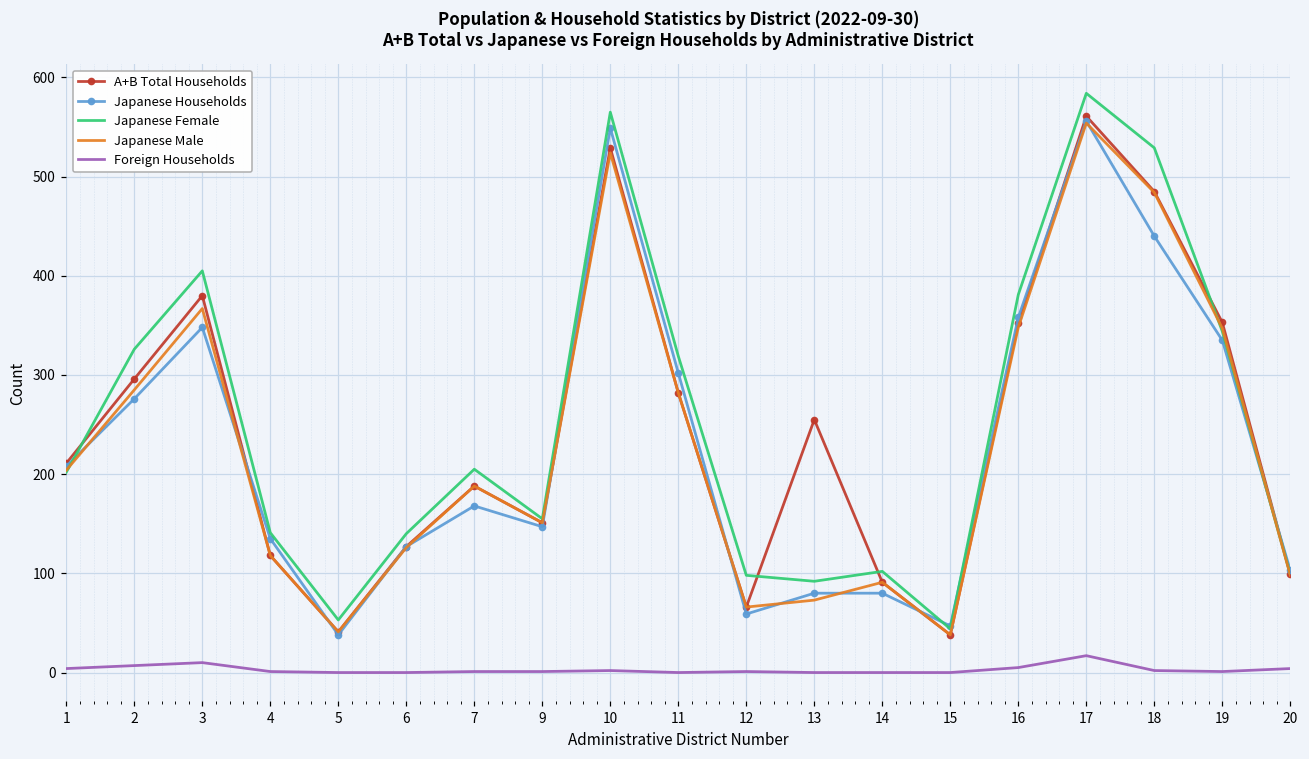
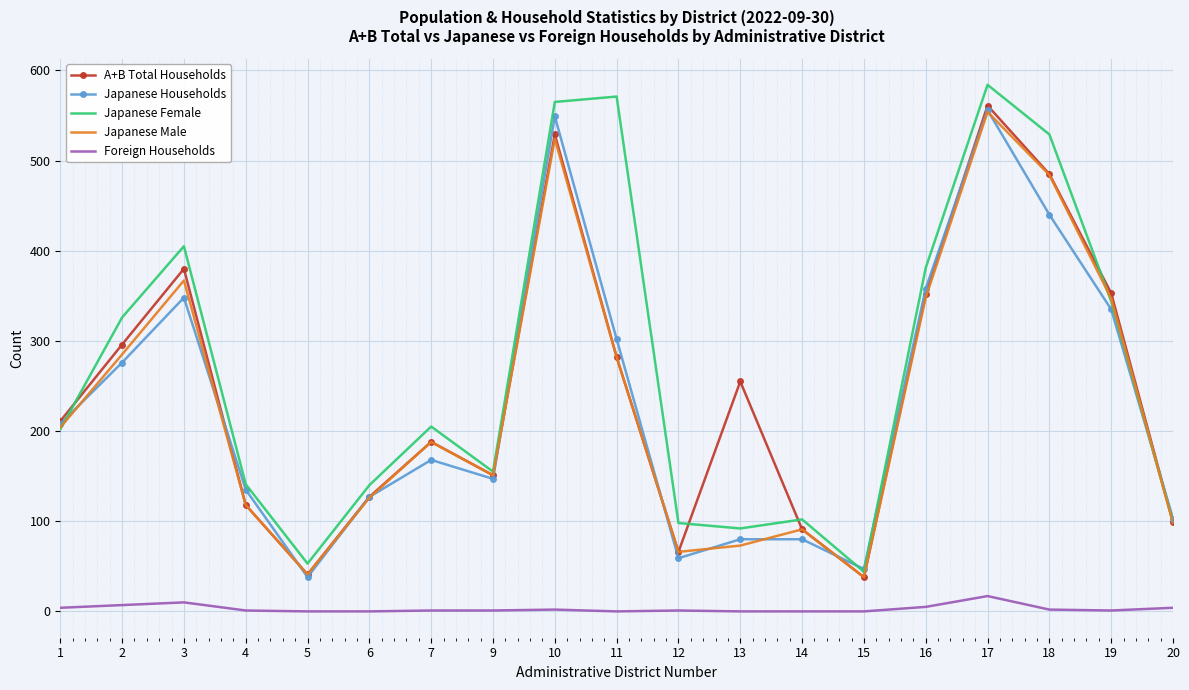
  {
    "A+B Total Households": {
      "1": 210,
      "2": 300,
      "3": 380,
      "10": 530,
      "13": 260,
      "16": 350,
      "17": 560,
      "19": 350
    },
    "Japanese Households": {
      "1": 210,
      "2": 280,
      "3": 350,
      "4": 140,
      "5": 40,
      "7": 170,
      "9": 150,
      "10": 550,
      "11": 300,
      "12": 60,
      "13": 80,
      "14": 80,
      "15": 50,
      "16": 360,
      "18": 440,
      "19": 340,
      "20": 100
    },
    "Japanese Female": {
      "2": 330,
      "3": 410,
      "4": 140,
      "5": 50,
      "6": 140,
      "7": 210,
      "9": 160,
      "10": 570,
-     "11": 320,
+     "11": 570,
      "12": 100,
      "13": 90,
      "14": 100,
      "15": 40,
      "16": 380,
      "17": 580,
      "18": 530,
      "19": 340
    },
    "Japanese Male": {
      "2": 290,
      "3": 370,
      "10": 520,
      "13": 70,
      "16": 350,
      "19": 350
    },
    "Foreign Households": {
      "1": 0,
      "2": 10,
      "3": 10,
      "4": 0,
      "5": 0,
      "6": 0,
      "7": 0,
      "9": 0,
      "10": 0,
      "11": 0,
      "12": 0,
      "13": 0,
      "14": 0,
      "15": 0,
      "16": 10,
      "17": 20,
      "18": 0,
      "19": 0,
      "20": 0
    }
  }
